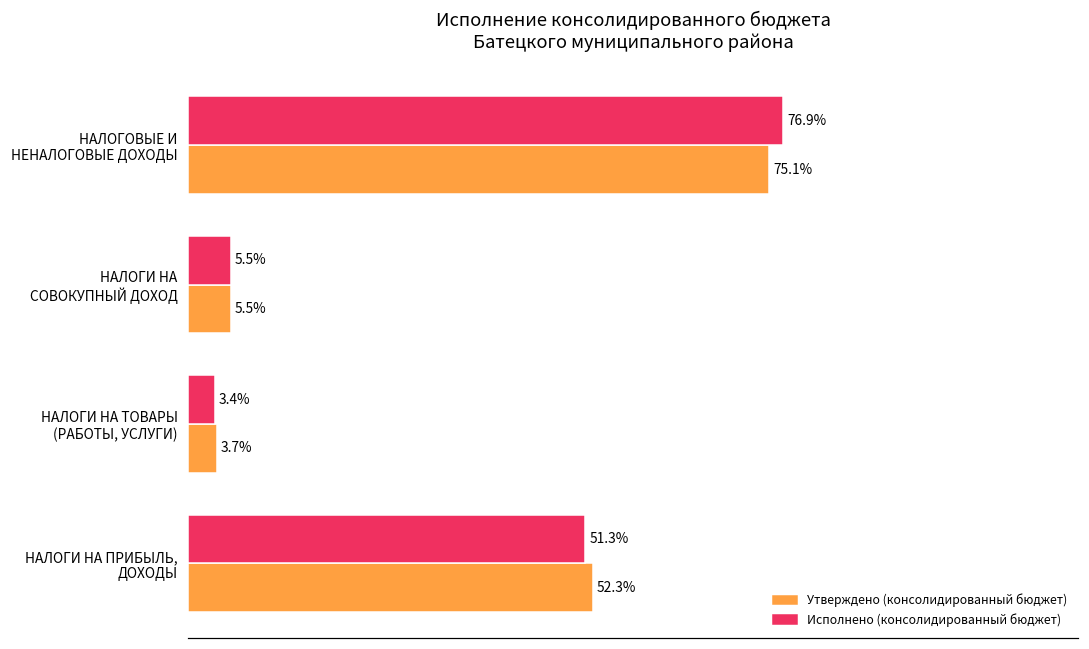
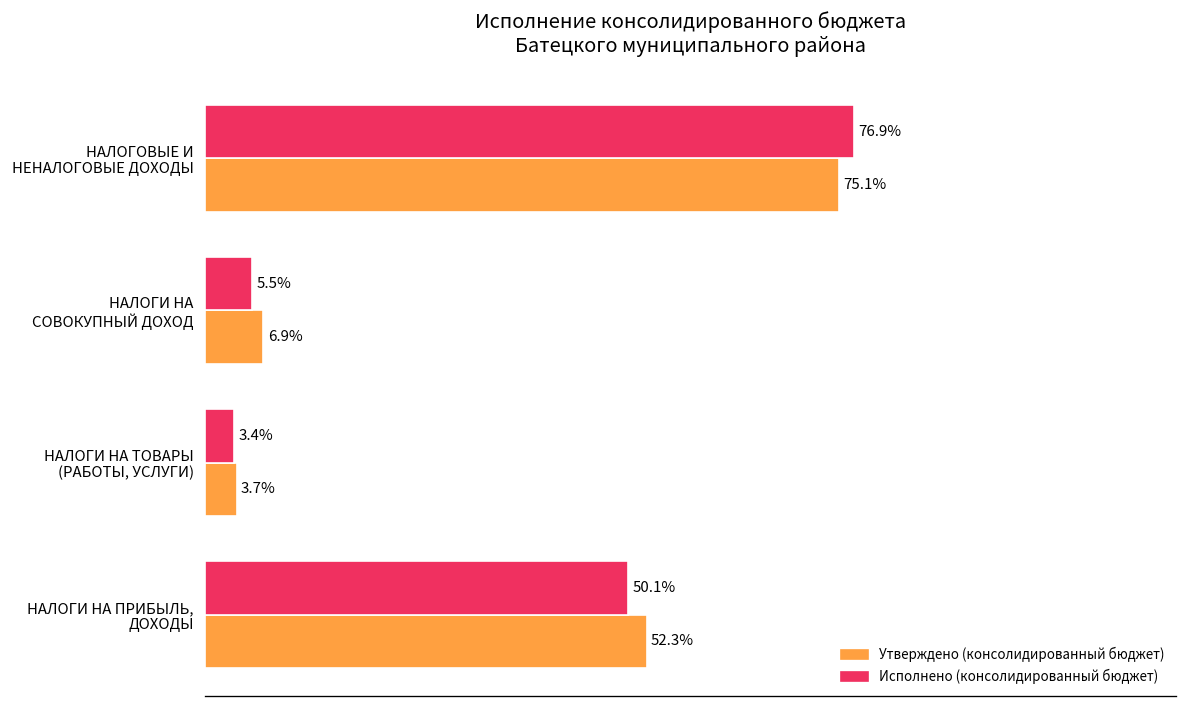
  {
    "Утверждено (консолидированный бюджет)": {
      "НАЛОГОВЫЕ И НЕНАЛОГОВЫЕ ДОХОДЫ": "75.1%",
-     "НАЛОГИ НА СОВОКУПНЫЙ ДОХОД": "5.5%",
+     "НАЛОГИ НА СОВОКУПНЫЙ ДОХОД": "6.9%",
      "НАЛОГИ НА ТОВАРЫ (РАБОТЫ, УСЛУГИ)": "3.7%",
      "НАЛОГИ НА ПРИБЫЛЬ, ДОХОДЫ": "52.3%"
    },
    "Исполнено (консолидированный бюджет)": {
      "НАЛОГОВЫЕ И НЕНАЛОГОВЫЕ ДОХОДЫ": "76.9%",
      "НАЛОГИ НА СОВОКУПНЫЙ ДОХОД": "5.5%",
      "НАЛОГИ НА ТОВАРЫ (РАБОТЫ, УСЛУГИ)": "3.4%",
-     "НАЛОГИ НА ПРИБЫЛЬ, ДОХОДЫ": "51.3%"
+     "НАЛОГИ НА ПРИБЫЛЬ, ДОХОДЫ": "50.1%"
    }
  }
